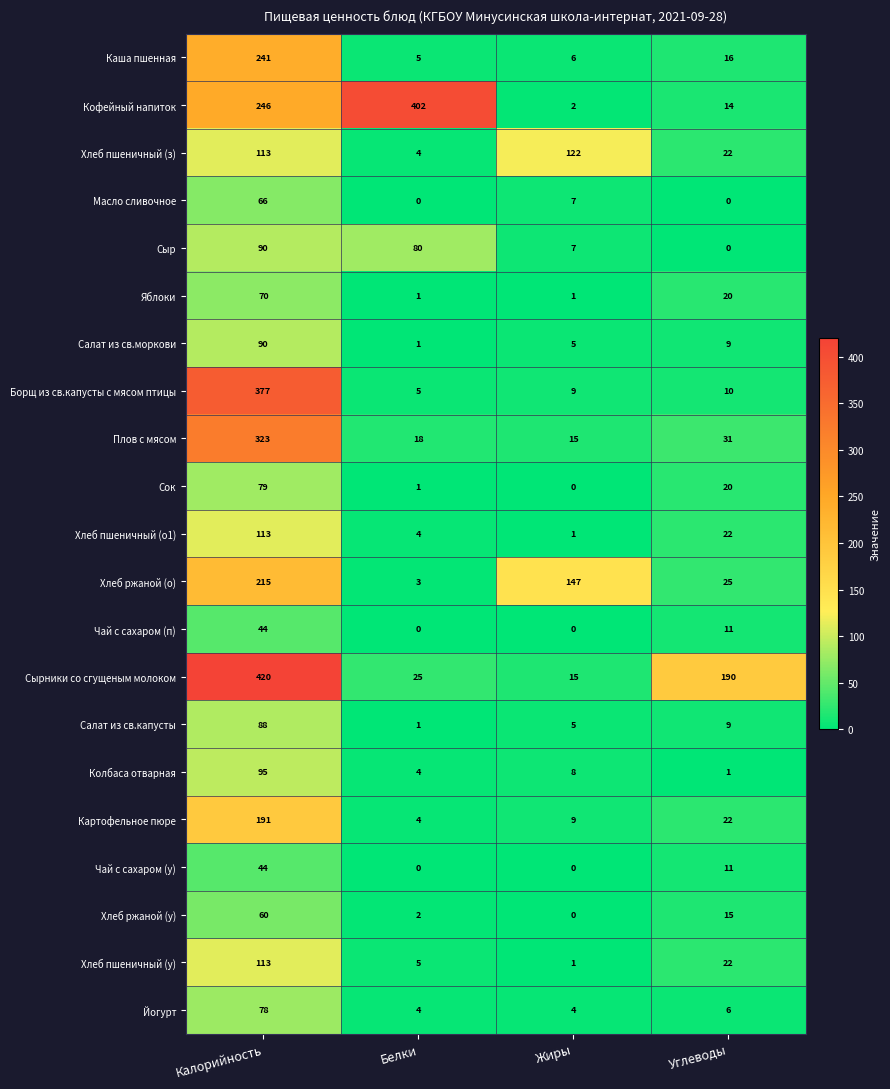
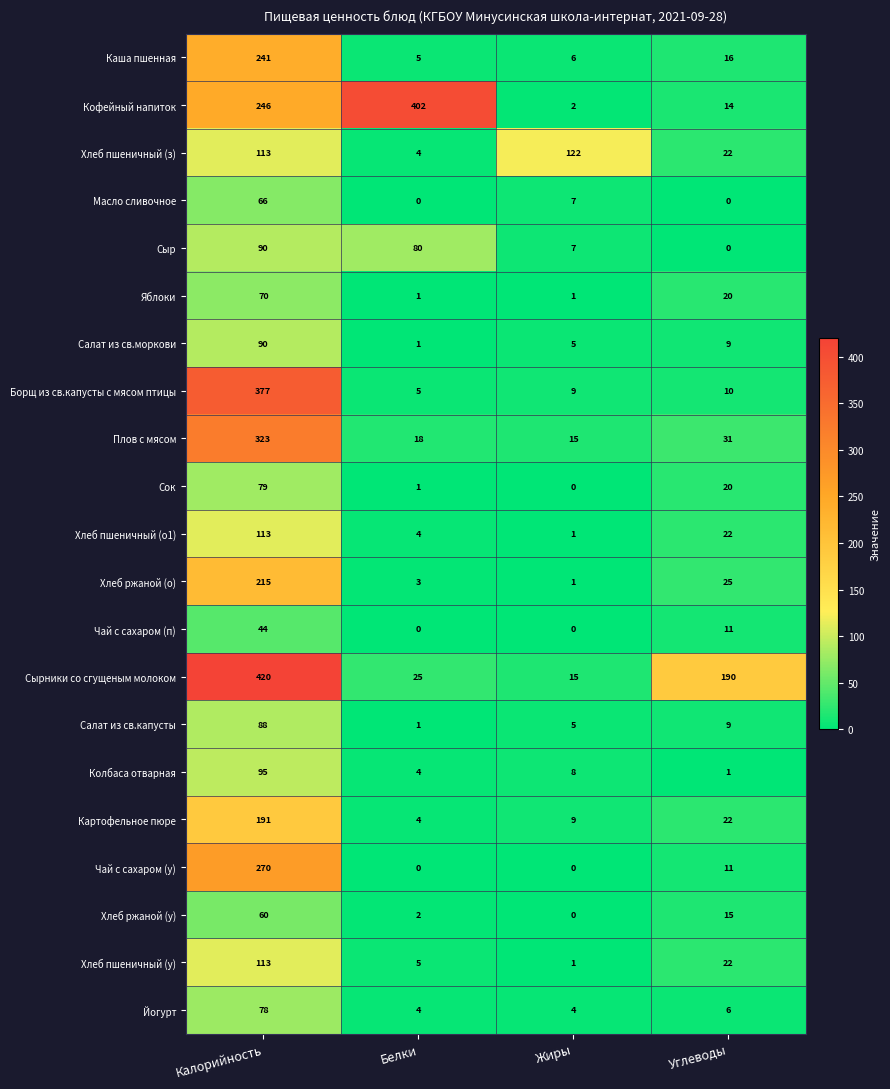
  {
    "Каша пшенная": {
      "Калорийность": 241,
      "Белки": 5,
      "Жиры": 6,
      "Углеводы": 16
    },
    "Кофейный напиток": {
      "Калорийность": 246,
      "Белки": 402,
      "Жиры": 2,
      "Углеводы": 14
    },
    "Хлеб пшеничный (з)": {
      "Калорийность": 113,
      "Белки": 4,
      "Жиры": 122,
      "Углеводы": 22
    },
    "Масло сливочное": {
      "Калорийность": 66,
      "Белки": 0,
      "Жиры": 7,
      "Углеводы": 0
    },
    "Сыр": {
      "Калорийность": 90,
      "Белки": 80,
      "Жиры": 7,
      "Углеводы": 0
    },
    "Яблоки": {
      "Калорийность": 70,
      "Белки": 1,
      "Жиры": 1,
      "Углеводы": 20
    },
    "Салат из св.моркови": {
      "Калорийность": 90,
      "Белки": 1,
      "Жиры": 5,
      "Углеводы": 9
    },
    "Борщ из св.капусты с мясом птицы": {
      "Калорийность": 377,
      "Белки": 5,
      "Жиры": 9,
      "Углеводы": 10
    },
    "Плов с мясом": {
      "Калорийность": 323,
      "Белки": 18,
      "Жиры": 15,
      "Углеводы": 31
    },
    "Сок": {
      "Калорийность": 79,
      "Белки": 1,
      "Жиры": 0,
      "Углеводы": 20
    },
    "Хлеб пшеничный (о1)": {
      "Калорийность": 113,
      "Белки": 4,
      "Жиры": 1,
      "Углеводы": 22
    },
    "Хлеб ржаной (о)": {
      "Калорийность": 215,
      "Белки": 3,
-     "Жиры": 147,
+     "Жиры": 1,
      "Углеводы": 25
    },
    "Чай с сахаром (п)": {
      "Калорийность": 44,
      "Белки": 0,
      "Жиры": 0,
      "Углеводы": 11
    },
    "Сырники со сгущеным молоком": {
      "Калорийность": 420,
      "Белки": 25,
      "Жиры": 15,
      "Углеводы": 190
    },
    "Салат из св.капусты": {
      "Калорийность": 88,
      "Белки": 1,
      "Жиры": 5,
      "Углеводы": 9
    },
    "Колбаса отварная": {
      "Калорийность": 95,
      "Белки": 4,
      "Жиры": 8,
      "Углеводы": 1
    },
    "Картофельное пюре": {
      "Калорийность": 191,
      "Белки": 4,
      "Жиры": 9,
      "Углеводы": 22
    },
    "Чай с сахаром (у)": {
-     "Калорийность": 44,
+     "Калорийность": 270,
      "Белки": 0,
      "Жиры": 0,
      "Углеводы": 11
    },
    "Хлеб ржаной (у)": {
      "Калорийность": 60,
      "Белки": 2,
      "Жиры": 0,
      "Углеводы": 15
    },
    "Хлеб пшеничный (у)": {
      "Калорийность": 113,
      "Белки": 5,
      "Жиры": 1,
      "Углеводы": 22
    },
    "Йогурт": {
      "Калорийность": 78,
      "Белки": 4,
      "Жиры": 4,
      "Углеводы": 6
    }
  }
